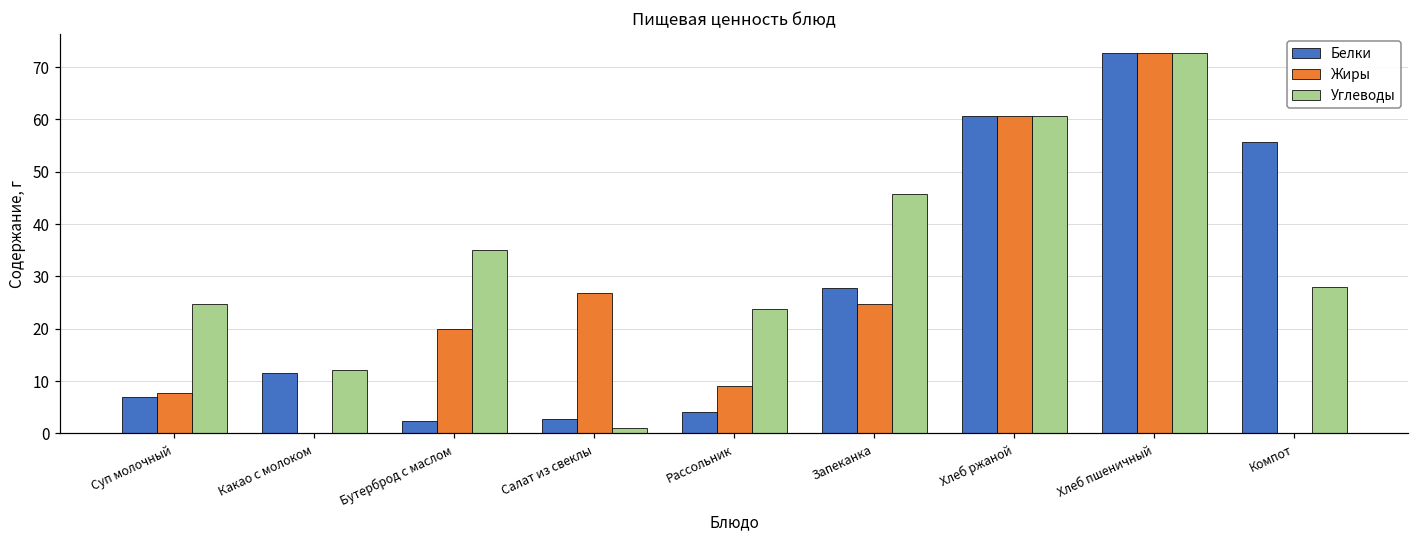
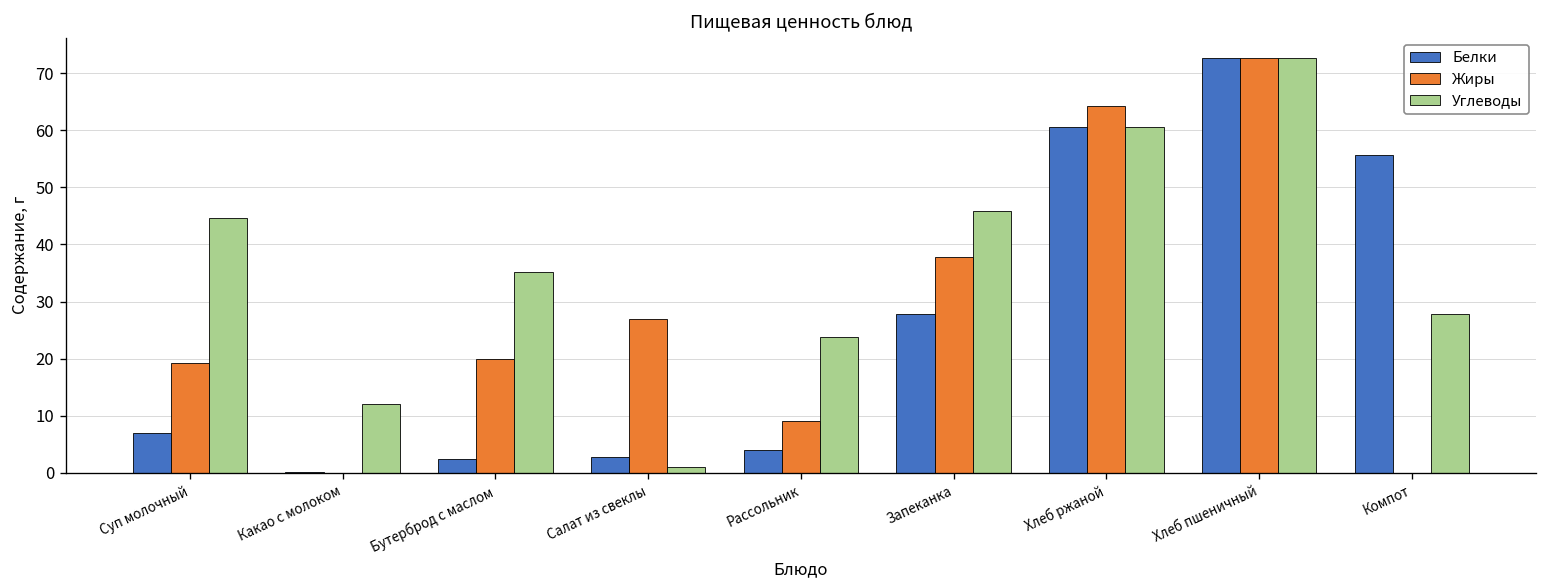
  {
    "Белки": {
      "Суп молочный": 7,
-     "Какао с молоком": 12,
+     "Какао с молоком": 0,
      "Бутерброд с маслом": 2,
      "Салат из свеклы": 3,
      "Рассольник": 4,
      "Запеканка": 28,
      "Хлеб ржаной": 61,
      "Хлеб пшеничный": 73,
      "Компот": 56
    },
    "Жиры": {
-     "Суп молочный": 8,
+     "Суп молочный": 19,
      "Какао с молоком": 0,
      "Бутерброд с маслом": 20,
      "Салат из свеклы": 27,
      "Рассольник": 9,
-     "Запеканка": 25,
-     "Хлеб ржаной": 61,
+     "Запеканка": 38,
+     "Хлеб ржаной": 64,
      "Хлеб пшеничный": 73,
      "Компот": 0
    },
    "Углеводы": {
-     "Суп молочный": 25,
+     "Суп молочный": 45,
      "Какао с молоком": 12,
      "Бутерброд с маслом": 35,
      "Салат из свеклы": 1,
      "Рассольник": 24,
      "Запеканка": 46,
      "Хлеб ржаной": 61,
      "Хлеб пшеничный": 73,
      "Компот": 28
    }
  }
